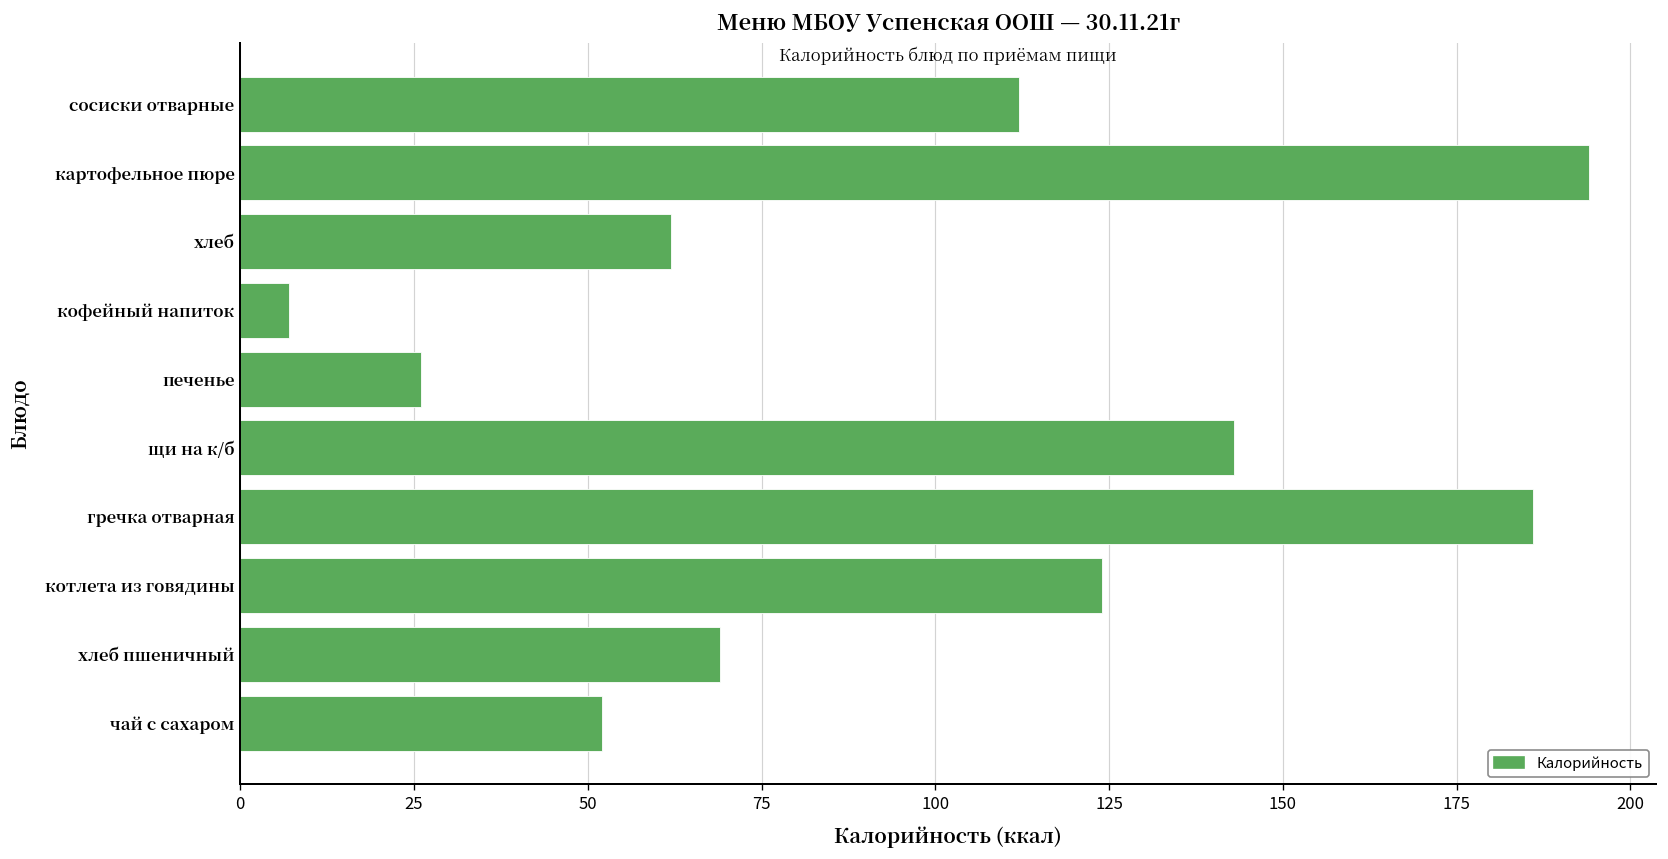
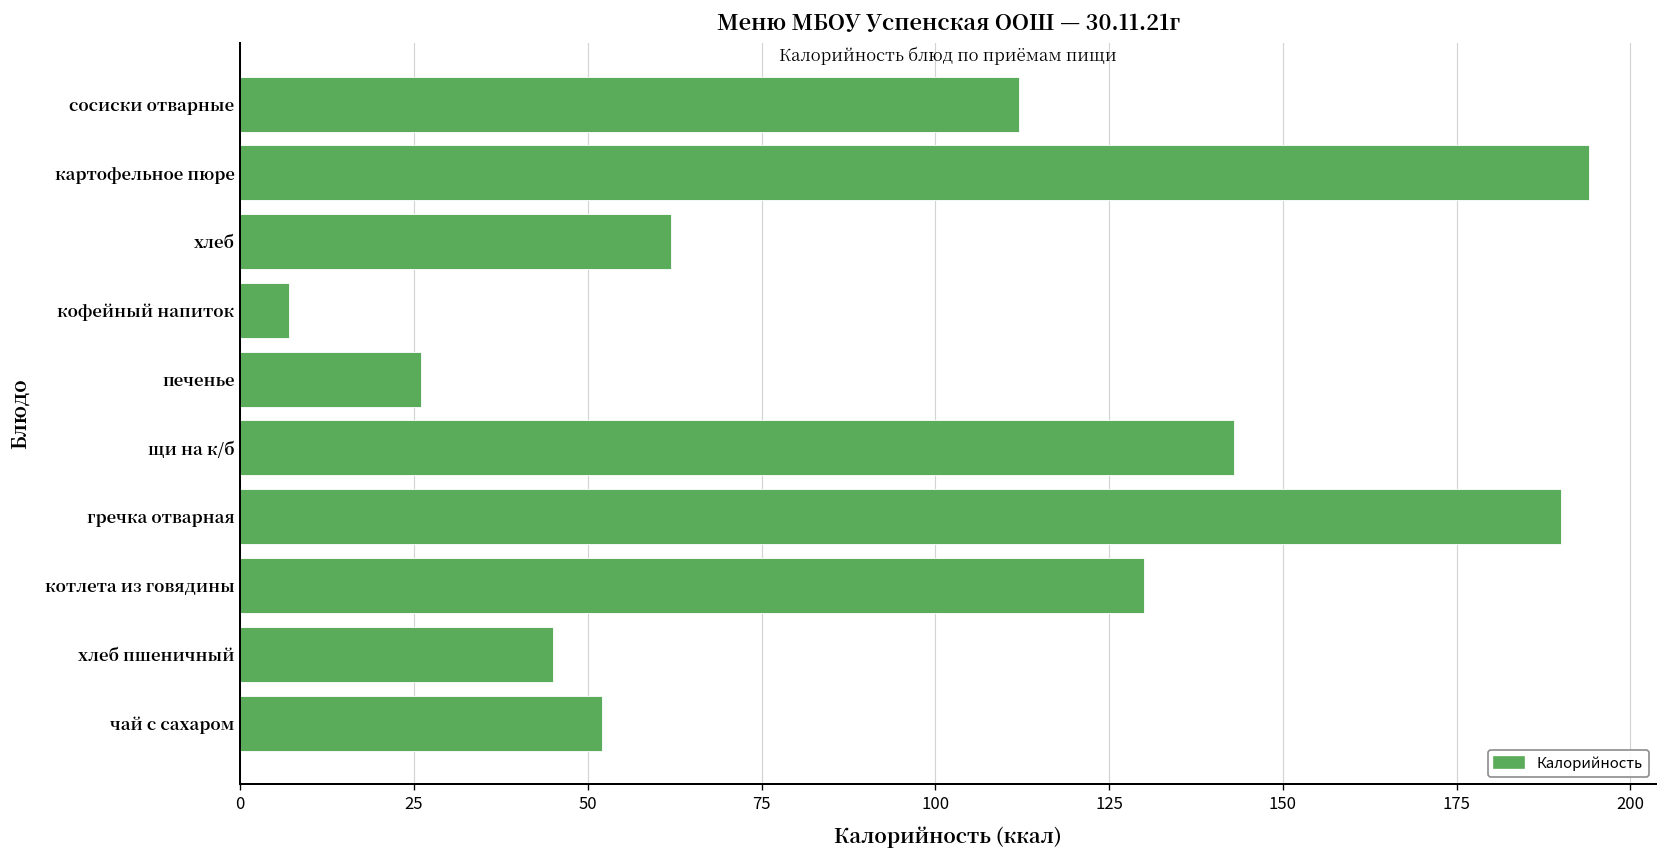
  {
    "сосиски отварные": 112,
    "картофельное пюре": 194,
    "хлеб": 62,
    "кофейный напиток": 7,
    "печенье": 26,
    "щи на к/б": 143,
-   "гречка отварная": 186,
-   "котлета из говядины": 124,
-   "хлеб пшеничный": 69,
+   "гречка отварная": 190,
+   "котлета из говядины": 130,
+   "хлеб пшеничный": 45,
    "чай с сахаром": 52
  }
